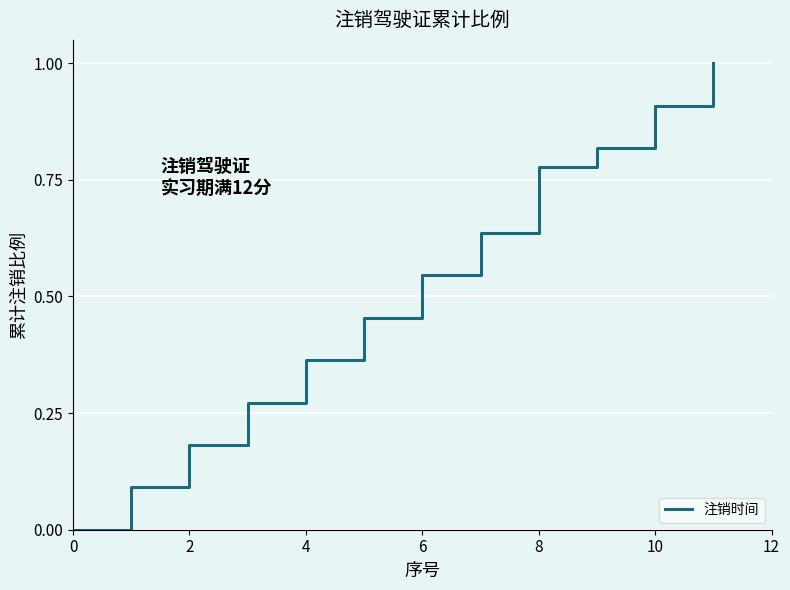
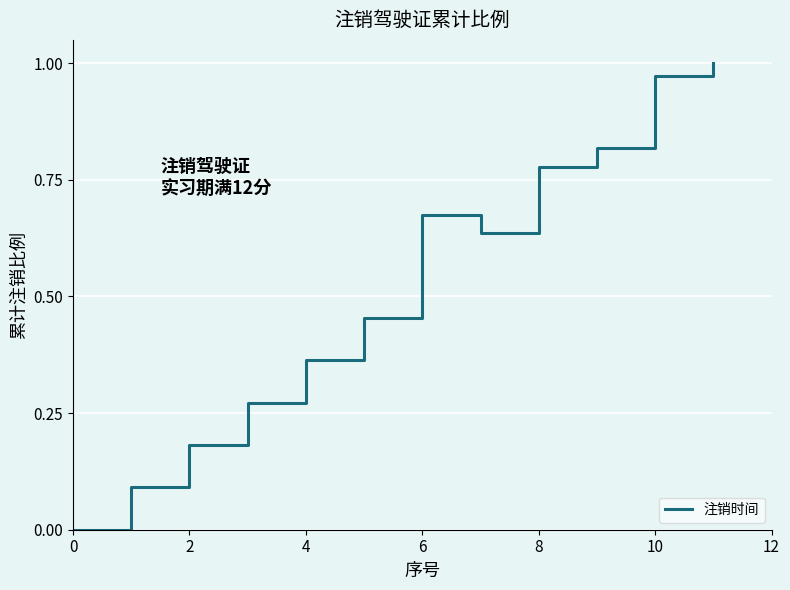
  {
    "0": 0.00,
    "2": 0.18,
    "4": 0.36,
-   "6": 0.55,
+   "6": 0.68,
    "8": 0.78,
-   "10": 0.91
+   "10": 0.97
  }
